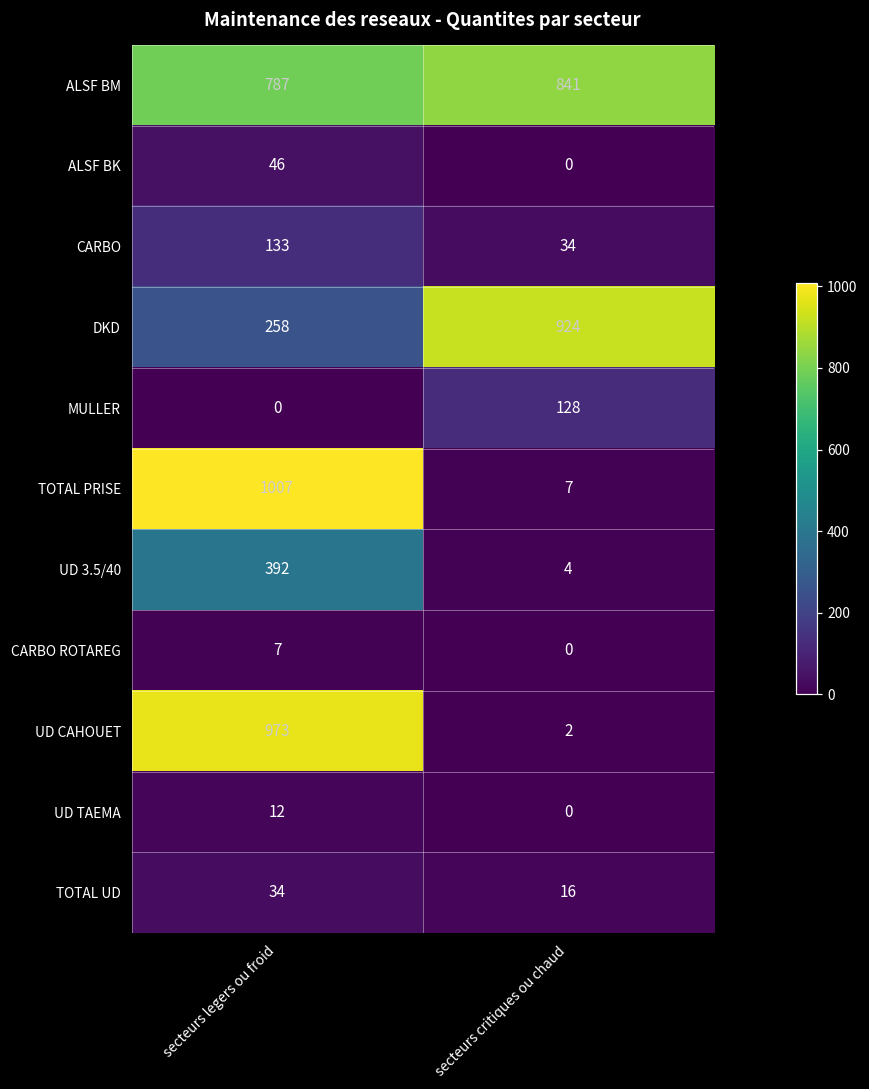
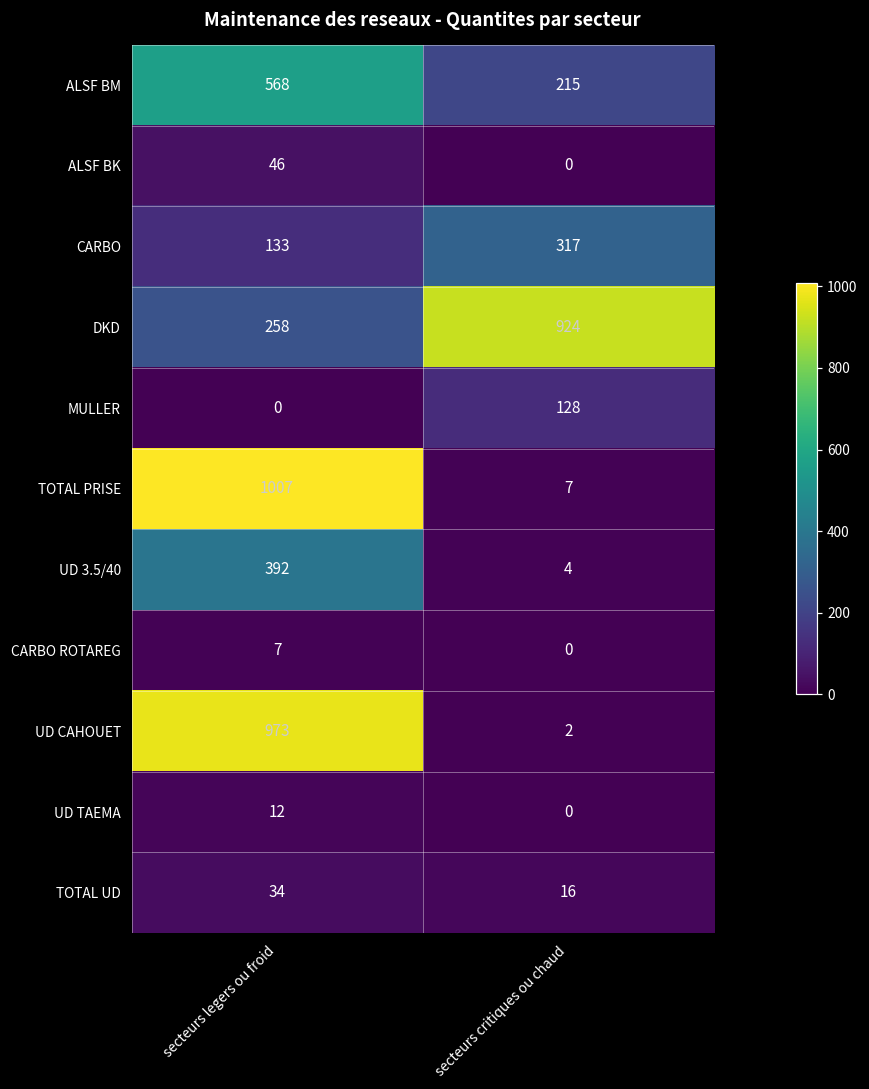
  {
    "ALSF BM": {
-     "secteurs legers ou froid": 787,
-     "secteurs critiques ou chaud": 841
+     "secteurs legers ou froid": 568,
+     "secteurs critiques ou chaud": 215
    },
    "ALSF BK": {
      "secteurs legers ou froid": 46,
      "secteurs critiques ou chaud": 0
    },
    "CARBO": {
      "secteurs legers ou froid": 133,
-     "secteurs critiques ou chaud": 34
+     "secteurs critiques ou chaud": 317
    },
    "DKD": {
      "secteurs legers ou froid": 258,
      "secteurs critiques ou chaud": 924
    },
    "MULLER": {
      "secteurs legers ou froid": 0,
      "secteurs critiques ou chaud": 128
    },
    "TOTAL PRISE": {
      "secteurs legers ou froid": 1007,
      "secteurs critiques ou chaud": 7
    },
    "UD 3.5/40": {
      "secteurs legers ou froid": 392,
      "secteurs critiques ou chaud": 4
    },
    "CARBO ROTAREG": {
      "secteurs legers ou froid": 7,
      "secteurs critiques ou chaud": 0
    },
    "UD CAHOUET": {
      "secteurs legers ou froid": 973,
      "secteurs critiques ou chaud": 2
    },
    "UD TAEMA": {
      "secteurs legers ou froid": 12,
      "secteurs critiques ou chaud": 0
    },
    "TOTAL UD": {
      "secteurs legers ou froid": 34,
      "secteurs critiques ou chaud": 16
    }
  }
